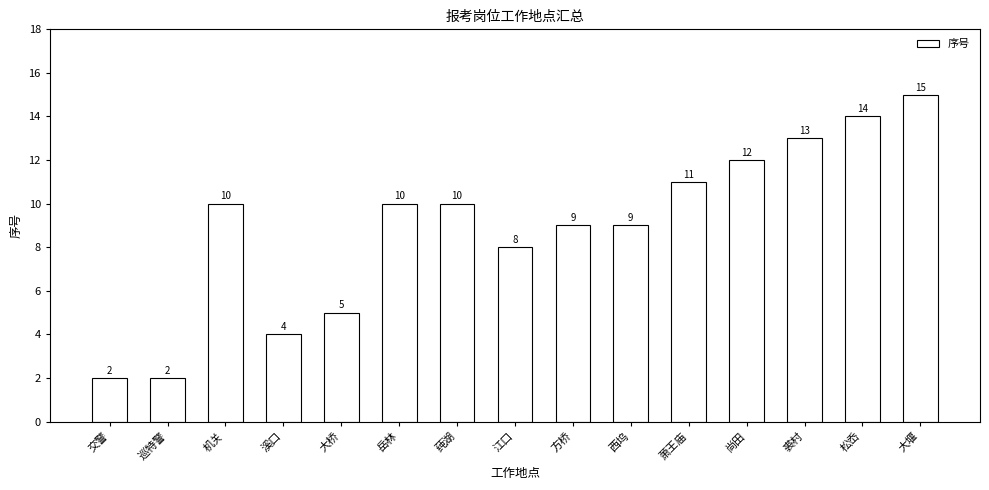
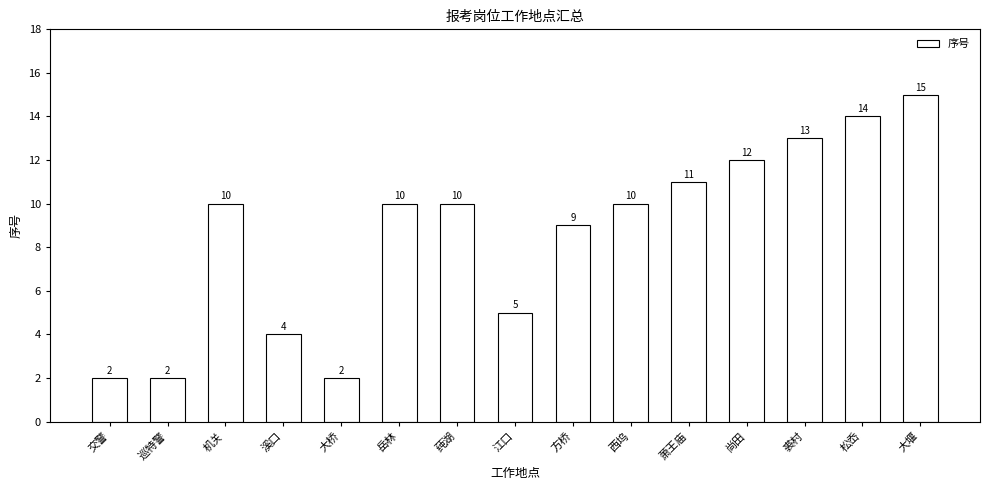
  {
    "交警": 2,
    "巡特警": 2,
    "机关": 10,
    "溪口": 4,
-   "大桥": 5,
+   "大桥": 2,
    "岳林": 10,
    "莼湖": 10,
-   "江口": 8,
+   "江口": 5,
    "方桥": 9,
-   "西坞": 9,
+   "西坞": 10,
    "萧王庙": 11,
    "尚田": 12,
    "裘村": 13,
    "松岙": 14,
    "大堰": 15
  }
